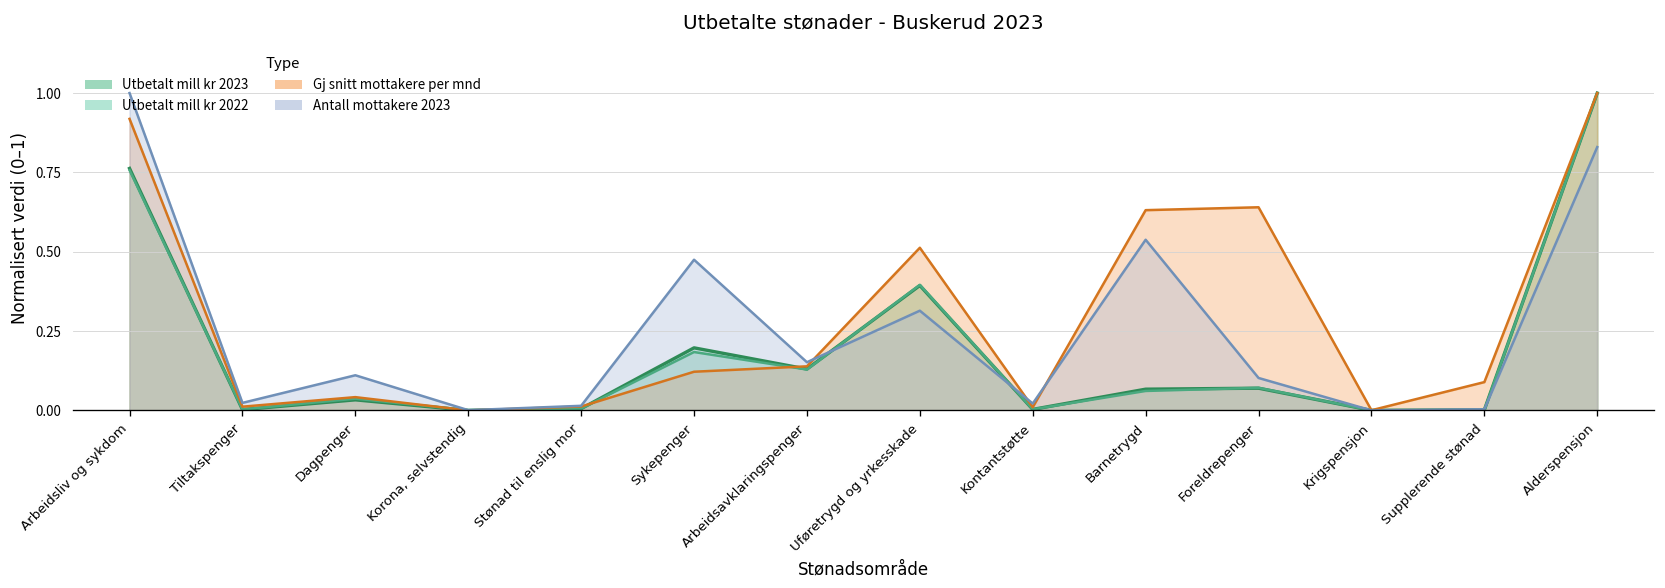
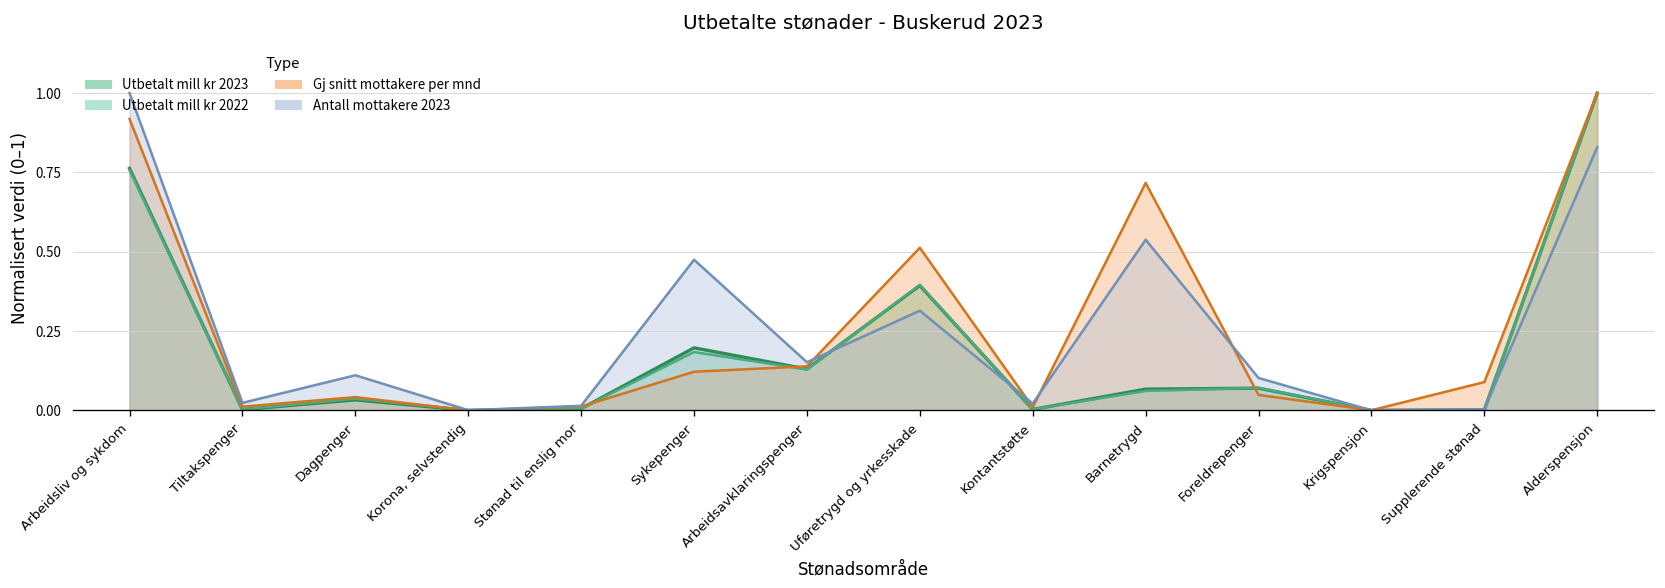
  {
    "Gj snitt mottakere per mnd": {
      "Arbeidsliv og sykdom": 0.92,
      "Sykepenger": 0.12,
      "Uføretrygd og yrkesskade": 0.51,
-     "Barnetrygd": 0.63,
-     "Foreldrepenger": 0.64,
+     "Barnetrygd": 0.72,
+     "Foreldrepenger": 0.05,
      "Supplerende stønad": 0.09
    }
  }
